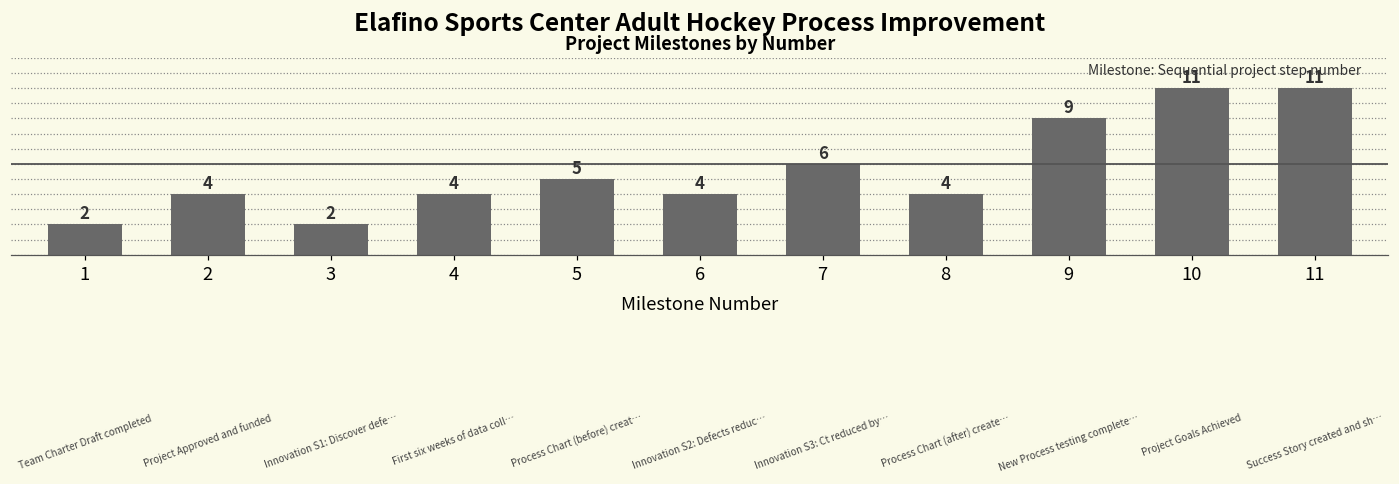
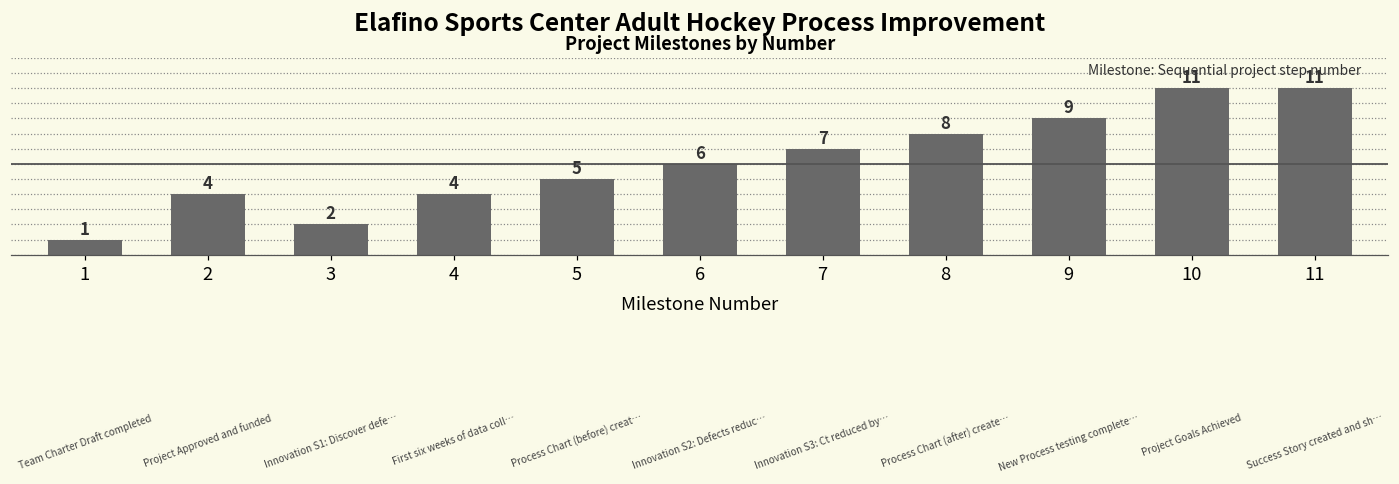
  {
-   "1": 2,
+   "1": 1,
    "2": 4,
    "3": 2,
    "4": 4,
    "5": 5,
-   "6": 4,
-   "7": 6,
-   "8": 4,
+   "6": 6,
+   "7": 7,
+   "8": 8,
    "9": 9
  }
